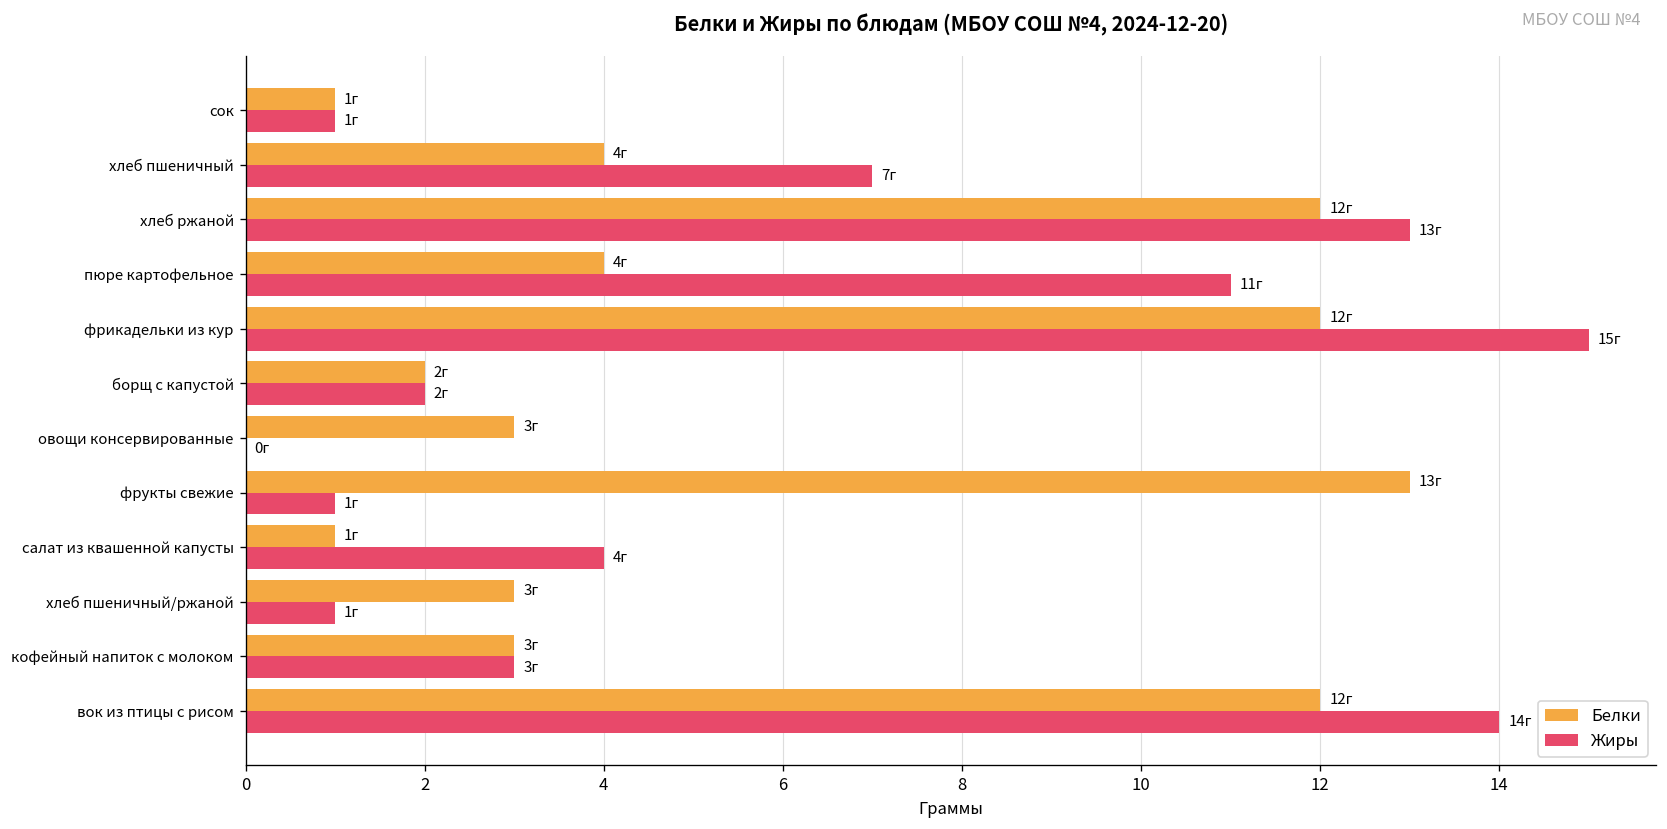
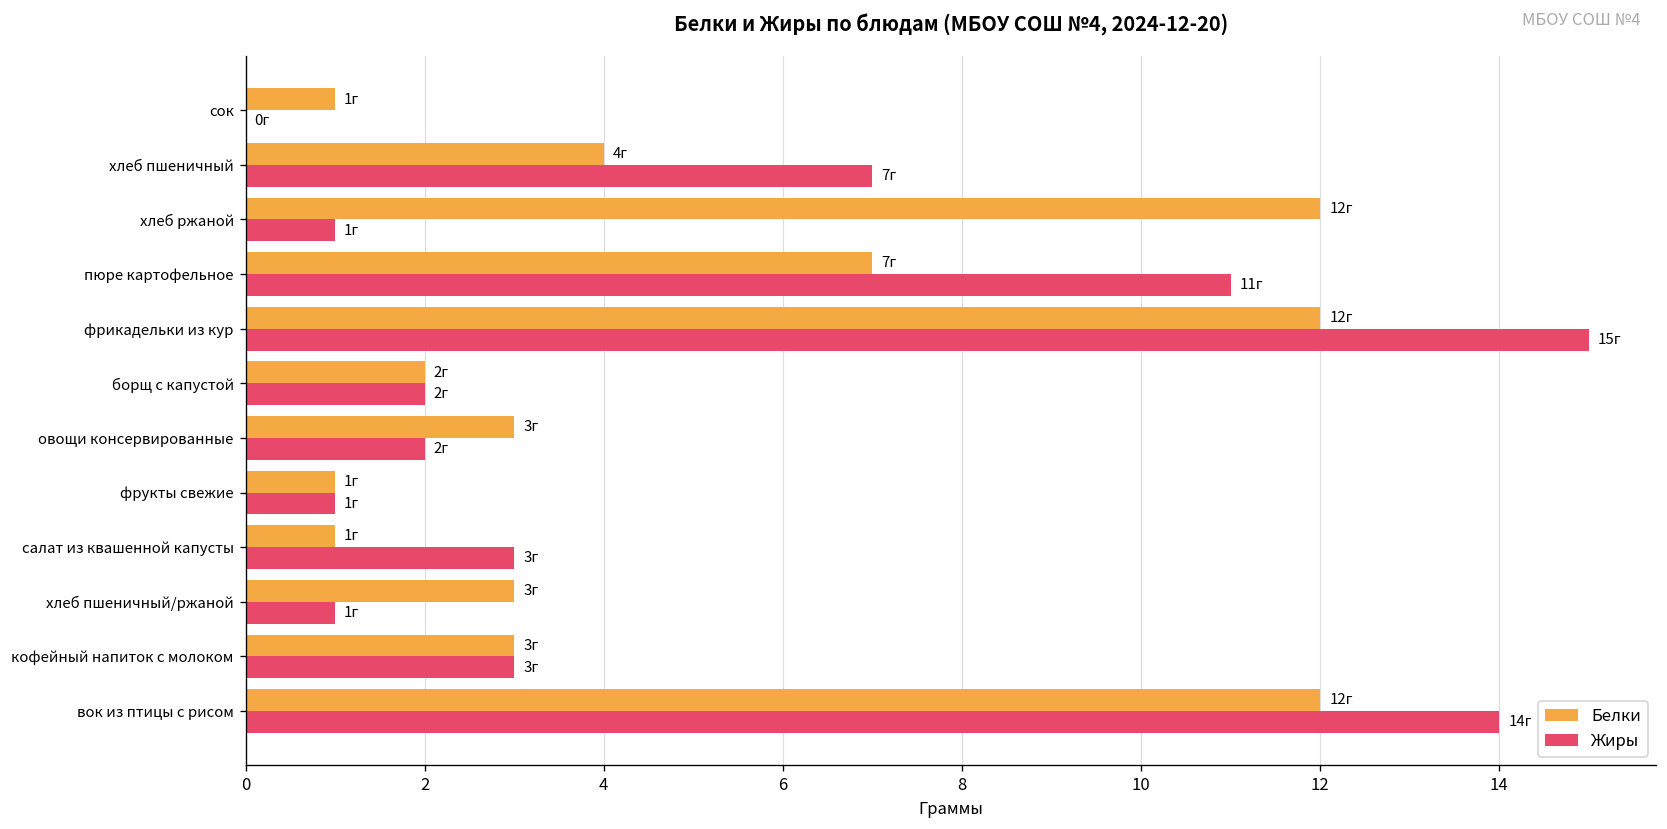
  {
    "Белки": {
      "сок": "1г",
      "хлеб пшеничный": "4г",
      "хлеб ржаной": "12г",
-     "пюре картофельное": "4г",
+     "пюре картофельное": "7г",
      "фрикадельки из кур": "12г",
      "борщ с капустой": "2г",
      "овощи консервированные": "3г",
-     "фрукты свежие": "13г",
+     "фрукты свежие": "1г",
      "салат из квашенной капусты": "1г",
      "хлеб пшеничный/ржаной": "3г",
      "кофейный напиток с молоком": "3г",
      "вок из птицы с рисом": "12г"
    },
    "Жиры": {
-     "сок": "1г",
+     "сок": "0г",
      "хлеб пшеничный": "7г",
-     "хлеб ржаной": "13г",
+     "хлеб ржаной": "1г",
      "пюре картофельное": "11г",
      "фрикадельки из кур": "15г",
      "борщ с капустой": "2г",
-     "овощи консервированные": "0г",
+     "овощи консервированные": "2г",
      "фрукты свежие": "1г",
-     "салат из квашенной капусты": "4г",
+     "салат из квашенной капусты": "3г",
      "хлеб пшеничный/ржаной": "1г",
      "кофейный напиток с молоком": "3г",
      "вок из птицы с рисом": "14г"
    }
  }
